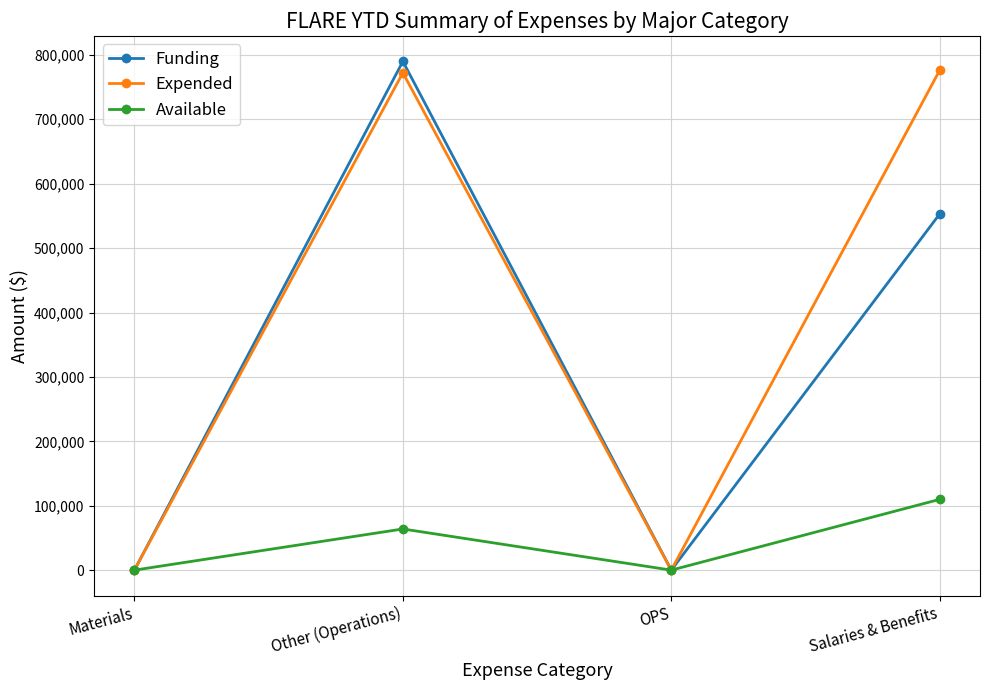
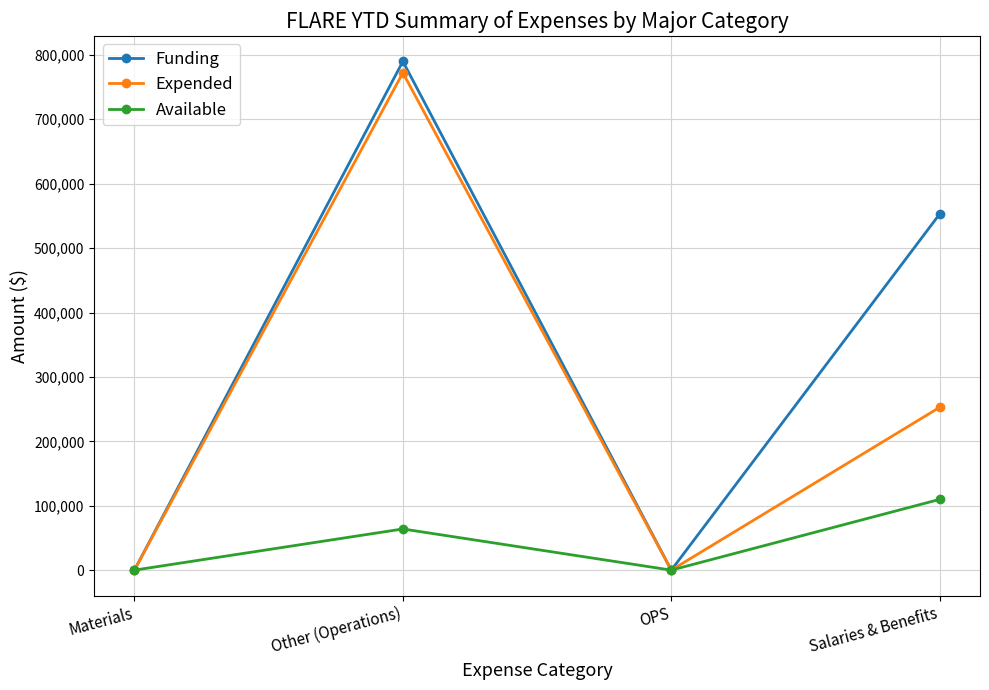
  {
    "Funding": {
      "Other (Operations)": "790,000",
      "Salaries & Benefits": "550,000"
    },
    "Expended": {
      "Other (Operations)": "770,000",
-     "Salaries & Benefits": "780,000"
+     "Salaries & Benefits": "250,000"
    },
    "Available": {
      "Other (Operations)": "60,000",
      "Salaries & Benefits": "110,000"
    }
  }
